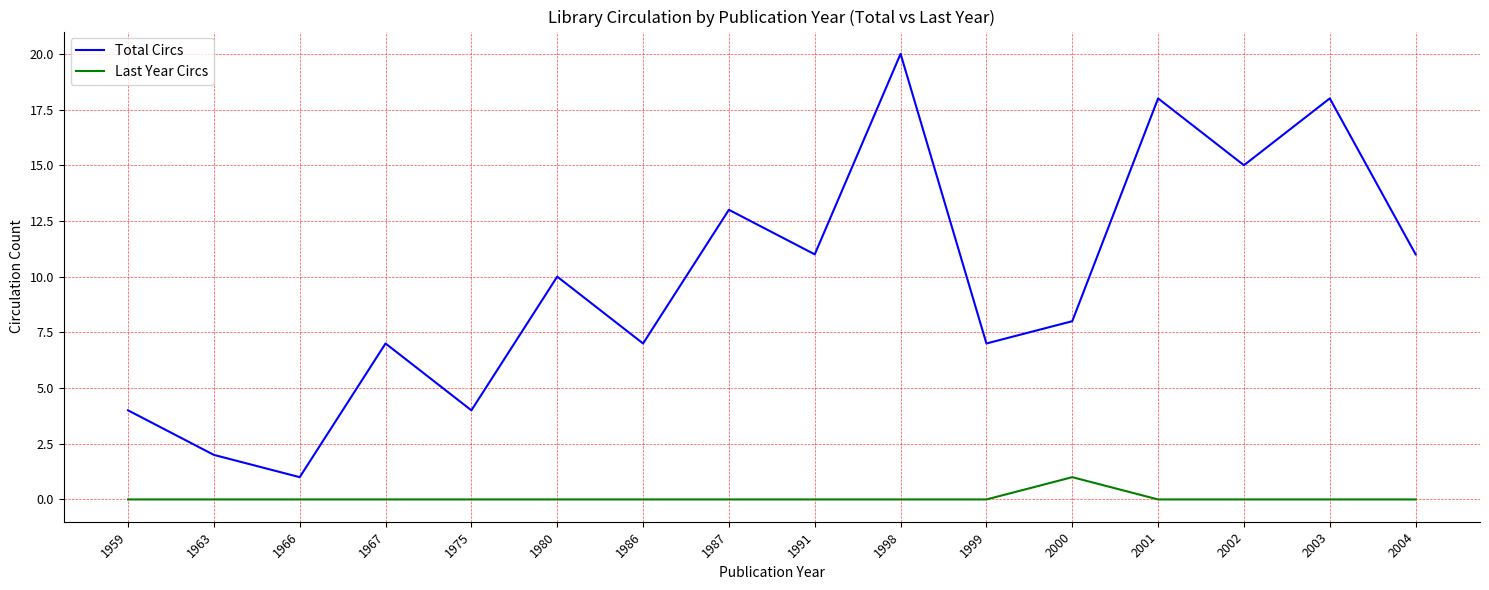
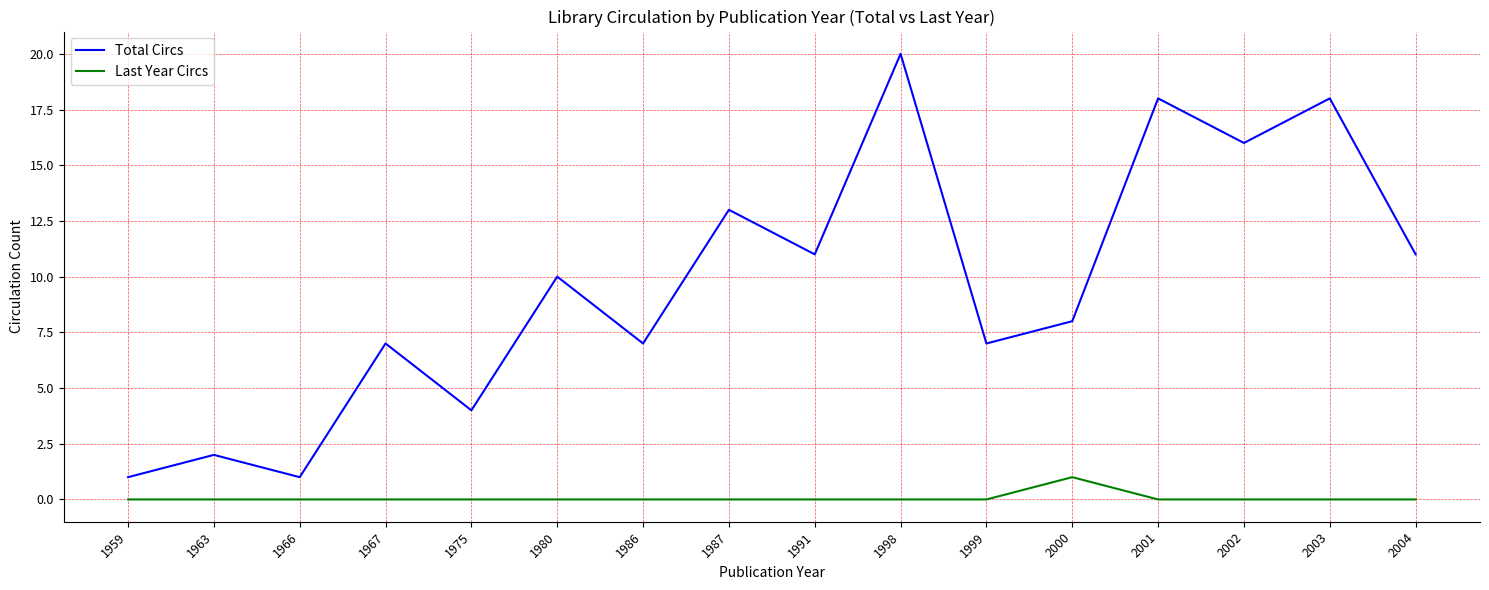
  {
    "Total Circs": {
-     "1959": 4,
+     "1959": 1,
      "1963": 2,
      "1966": 1,
      "1967": 7,
      "1975": 4,
      "1980": 10,
      "1986": 7,
      "1987": 13,
      "1991": 11,
      "1998": 20,
      "1999": 7,
      "2000": 8,
      "2001": 18,
-     "2002": 15,
+     "2002": 16,
      "2003": 18,
      "2004": 11
    },
    "Last Year Circs": {
      "1959": 0,
      "1963": 0,
      "1966": 0,
      "1967": 0,
      "1975": 0,
      "1980": 0,
      "1986": 0,
      "1987": 0,
      "1991": 0,
      "1998": 0,
      "1999": 0,
      "2000": 1,
      "2001": 0,
      "2002": 0,
      "2003": 0,
      "2004": 0
    }
  }
